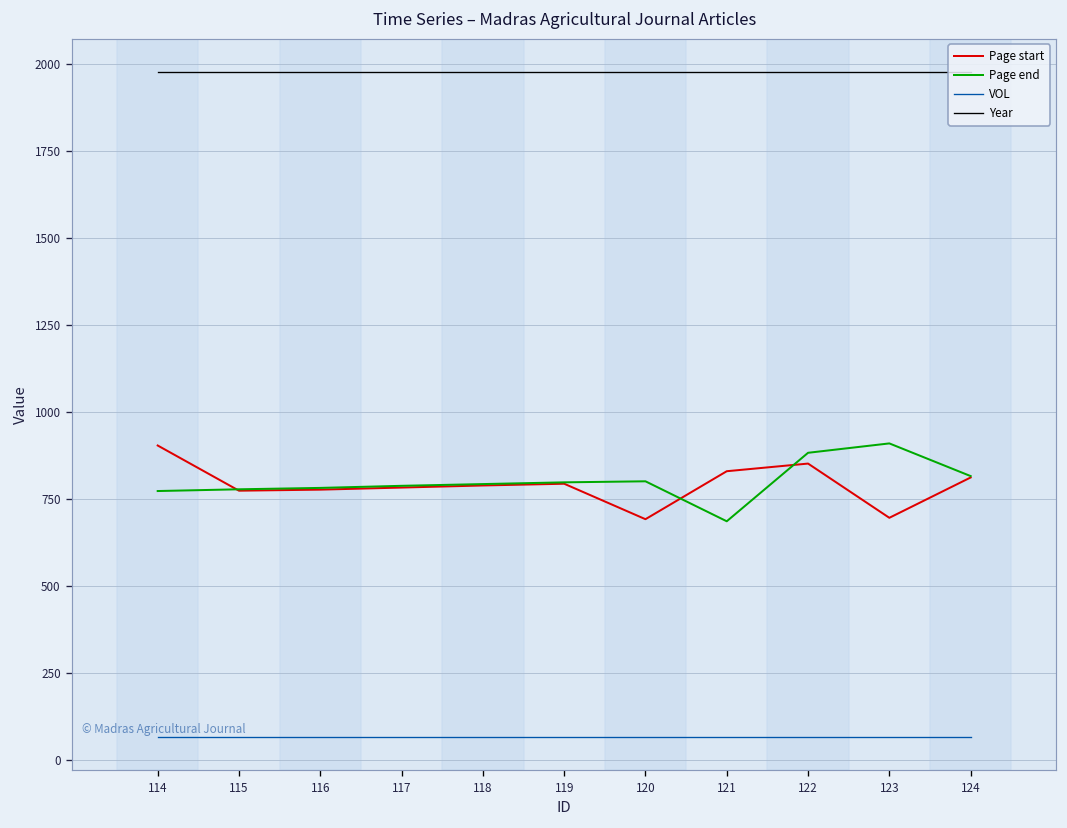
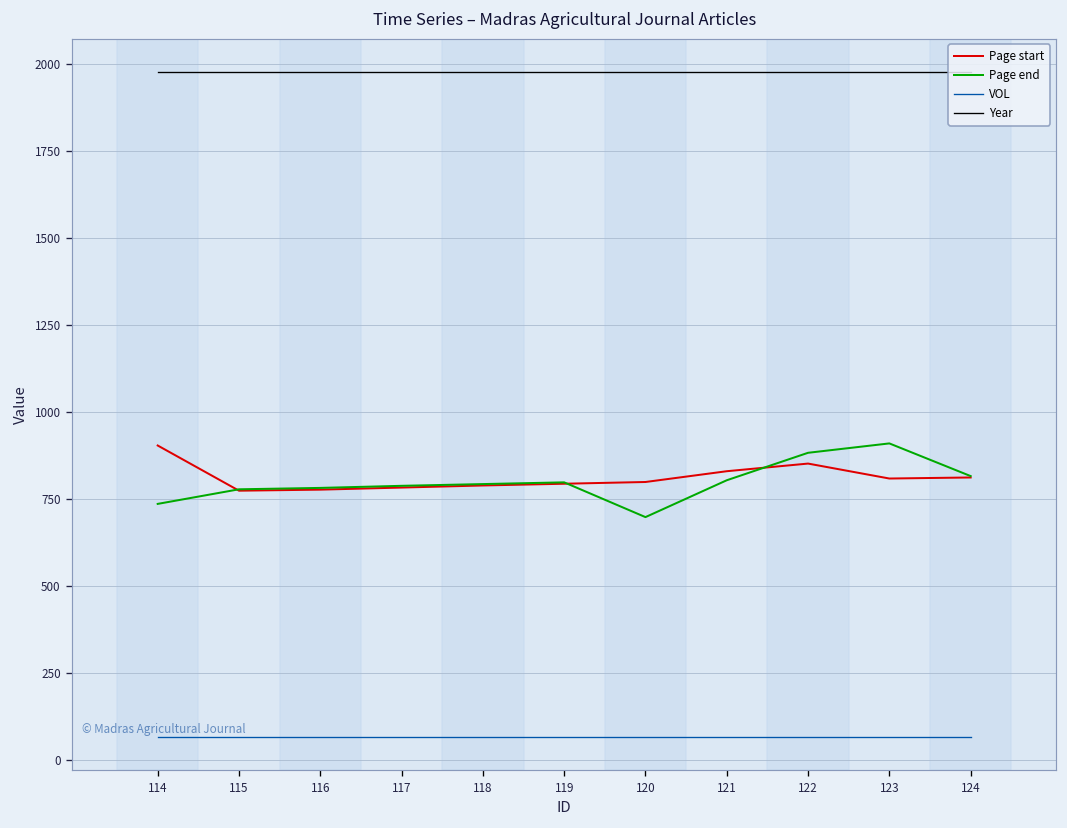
  {
    "Page start": {
      "114": 900,
-     "120": 690,
+     "120": 800,
      "121": 830,
      "122": 850,
-     "123": 700
+     "123": 810
    },
    "Page end": {
-     "114": 770,
-     "120": 800,
-     "121": 690,
+     "114": 740,
+     "120": 700,
+     "121": 800,
      "122": 880,
      "123": 910
    },
    "VOL": {
      "114": 70,
      "115": 70,
      "116": 70,
      "117": 70,
      "118": 70,
      "119": 70,
      "120": 70,
      "121": 70,
      "122": 70,
      "123": 70,
      "124": 70
    },
    "Year": {
      "114": 1980,
      "115": 1980,
      "116": 1980,
      "117": 1980,
      "118": 1980,
      "119": 1980,
      "120": 1980,
      "121": 1980,
      "122": 1980,
      "123": 1980
    }
  }
